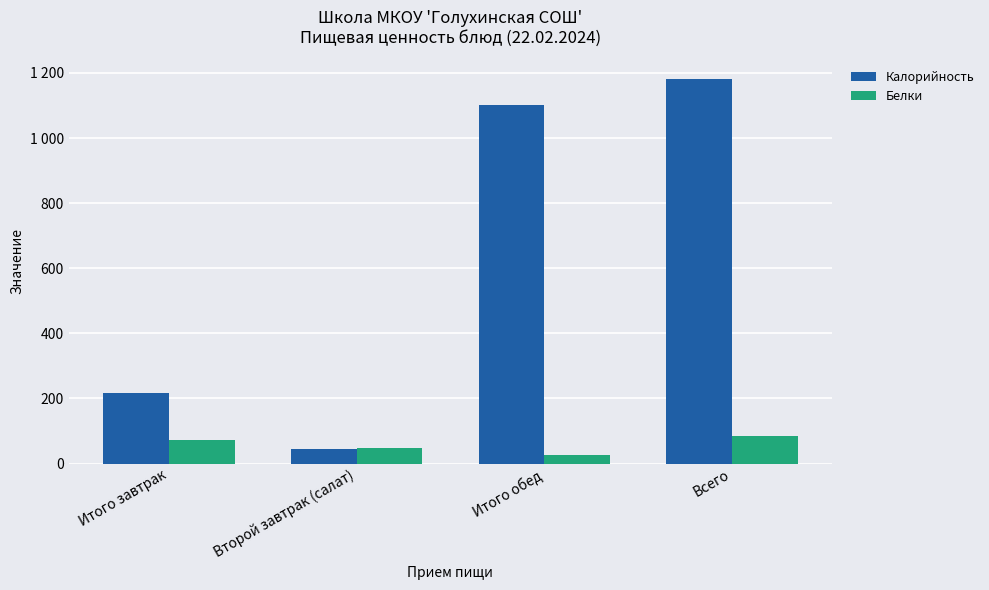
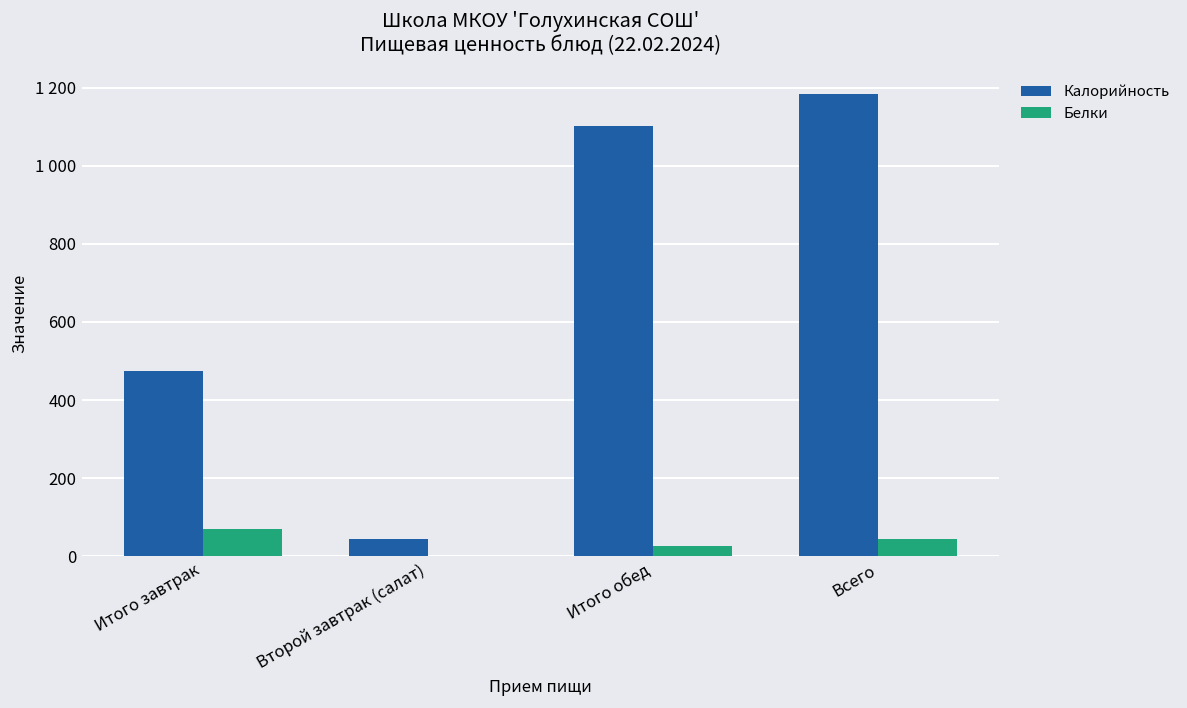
  {
    "Калорийность": {
-     "Итого завтрак": 220,
+     "Итого завтрак": 470,
      "Второй завтрак (салат)": 40,
      "Итого обед": 1100,
      "Всего": 1180
    },
    "Белки": {
      "Итого завтрак": 70,
-     "Второй завтрак (салат)": 50,
+     "Второй завтрак (салат)": 0,
      "Итого обед": 30,
-     "Всего": 80
+     "Всего": 40
    }
  }
